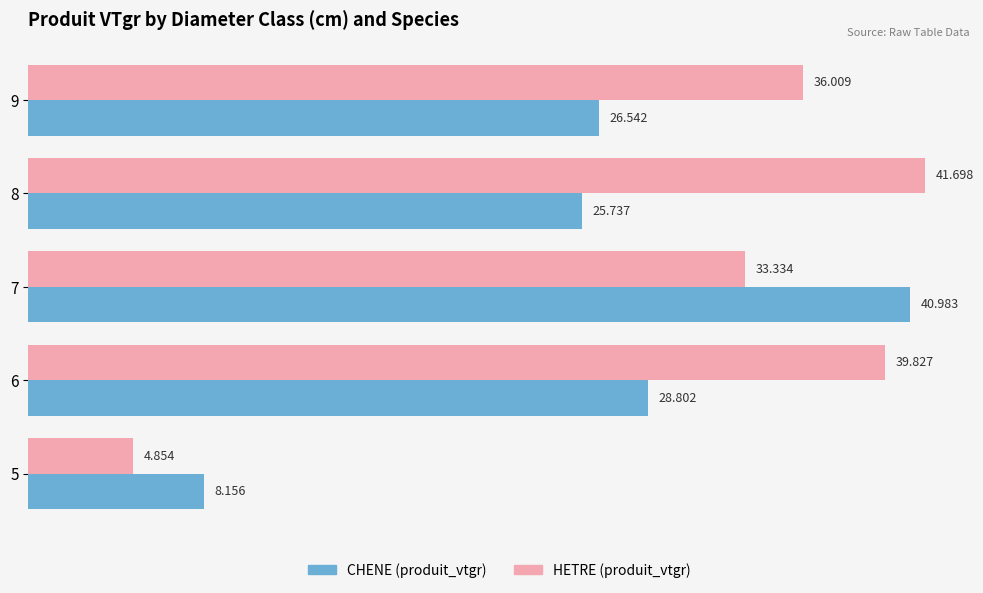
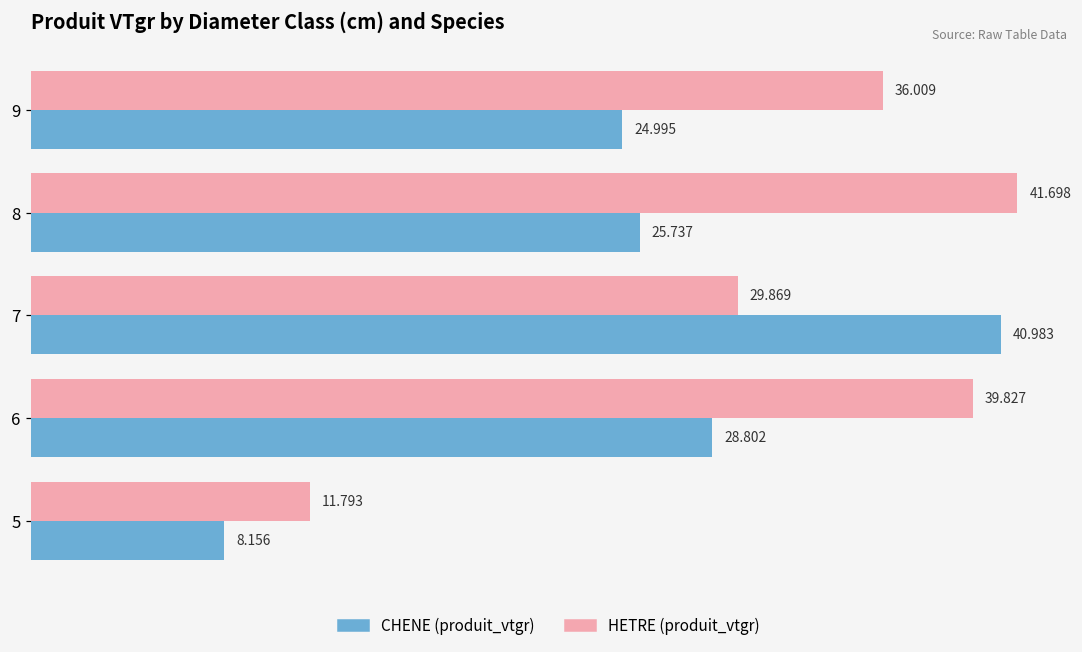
  {
    "CHENE (produit_vtgr)": {
-     "9": 26.542,
+     "9": 24.995,
      "8": 25.737,
      "7": 40.983,
      "6": 28.802,
      "5": 8.156
    },
    "HETRE (produit_vtgr)": {
      "9": 36.009,
      "8": 41.698,
-     "7": 33.334,
+     "7": 29.869,
      "6": 39.827,
-     "5": 4.854
+     "5": 11.793
    }
  }
